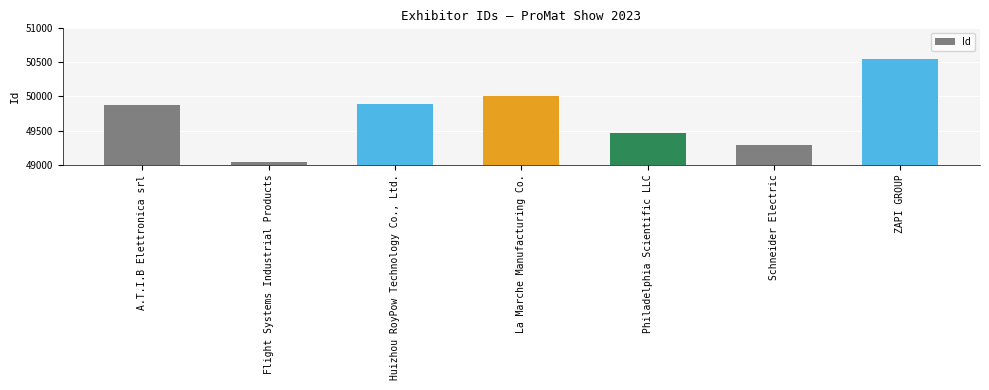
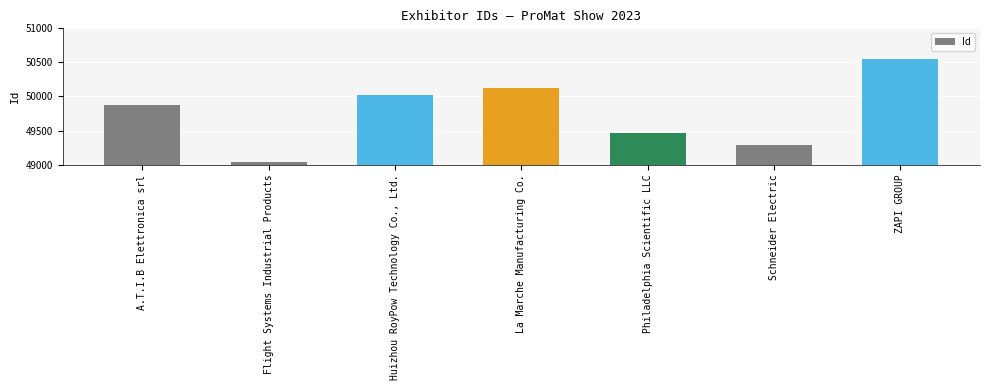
  {
    "A.T.I.B Elettronica srl": 49900,
    "Flight Systems Industrial Products": 49000,
-   "Huizhou RoyPow Technology Co., Ltd.": 49900,
-   "La Marche Manufacturing Co.": 50000,
+   "Huizhou RoyPow Technology Co., Ltd.": 50000,
+   "La Marche Manufacturing Co.": 50100,
    "Philadelphia Scientific LLC": 49500,
    "Schneider Electric": 49300,
    "ZAPI GROUP": 50500
  }
